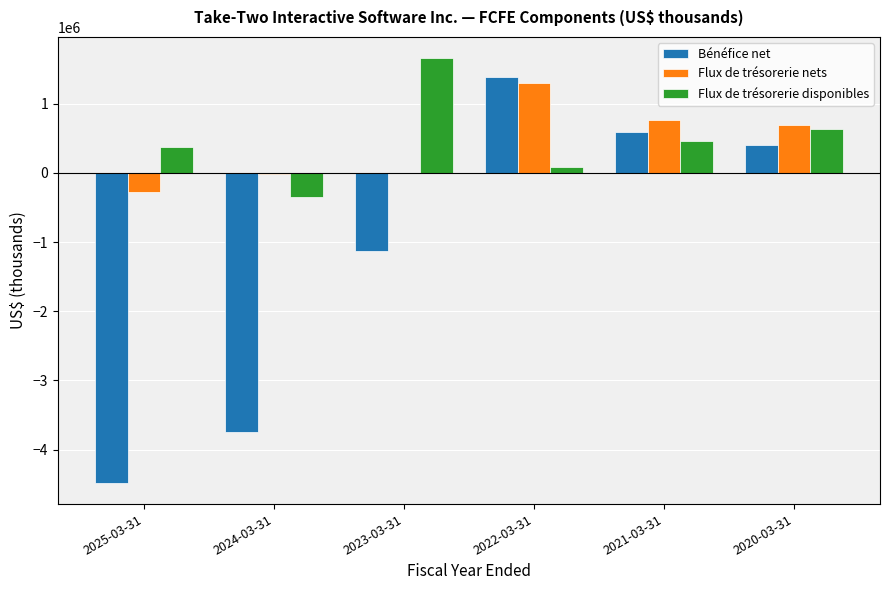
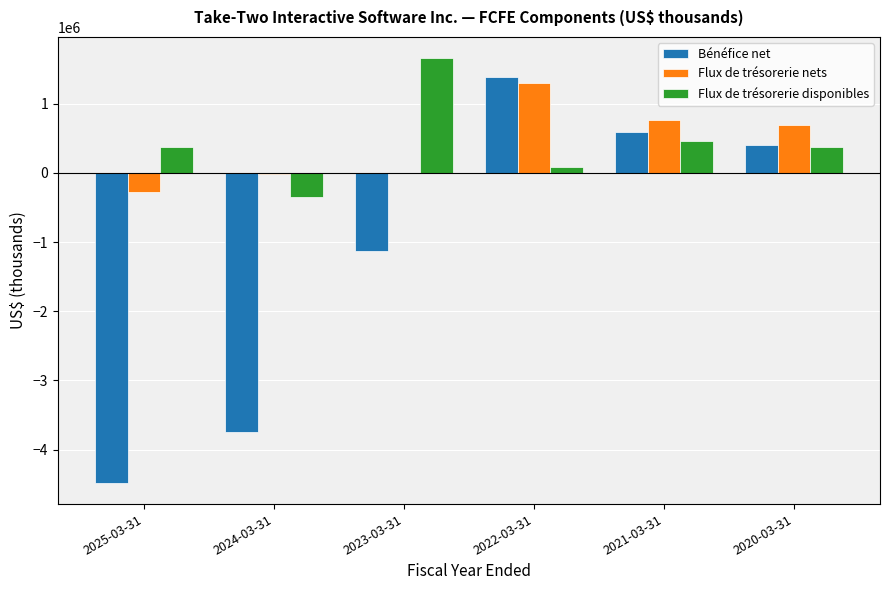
  {
    "Bénéfice net": {
      "2025-03-31": -4500000,
      "2024-03-31": -3700000,
      "2023-03-31": -1100000,
      "2022-03-31": 1400000,
      "2021-03-31": 600000,
      "2020-03-31": 400000
    },
    "Flux de trésorerie nets": {
      "2025-03-31": -300000,
      "2022-03-31": 1300000,
      "2021-03-31": 800000,
      "2020-03-31": 700000
    },
    "Flux de trésorerie disponibles": {
      "2025-03-31": 400000,
      "2024-03-31": -300000,
      "2023-03-31": 1700000,
      "2022-03-31": 100000,
      "2021-03-31": 500000,
-     "2020-03-31": 600000
+     "2020-03-31": 400000
    }
  }
